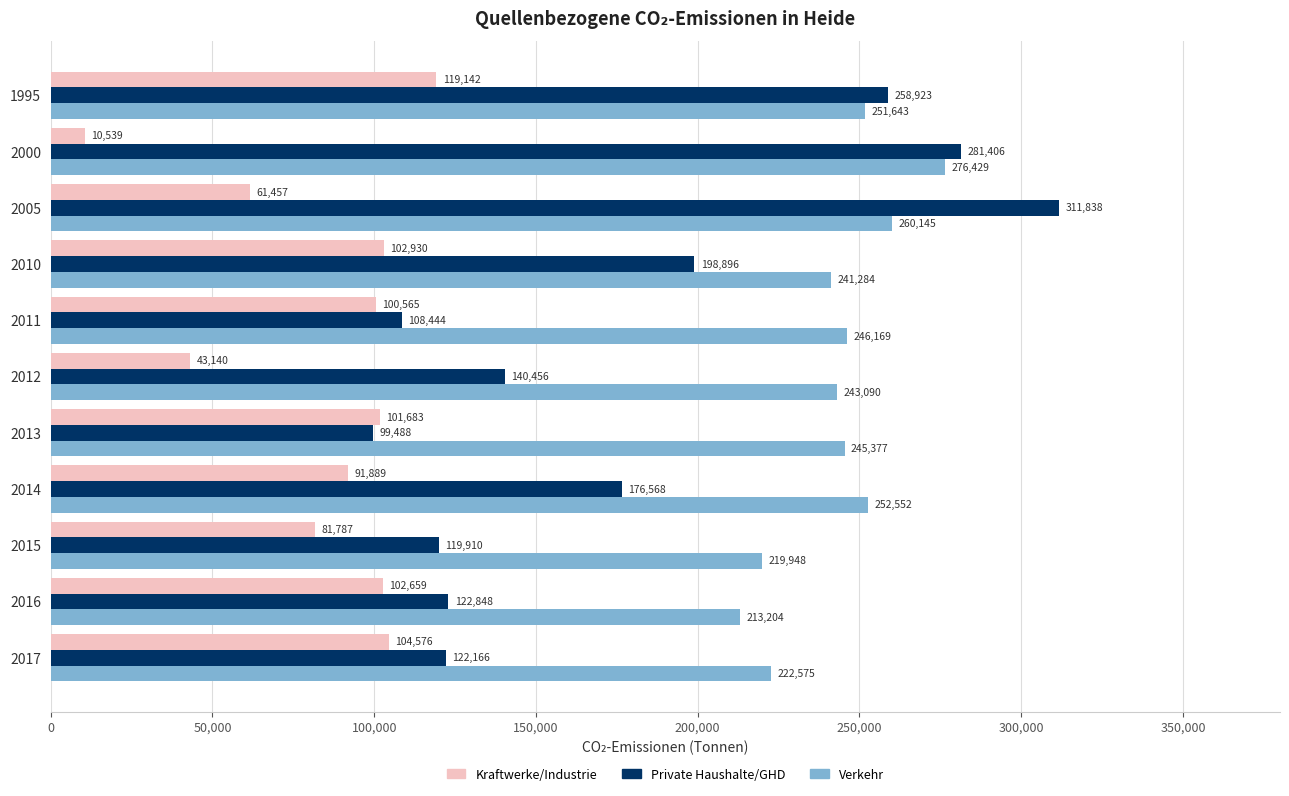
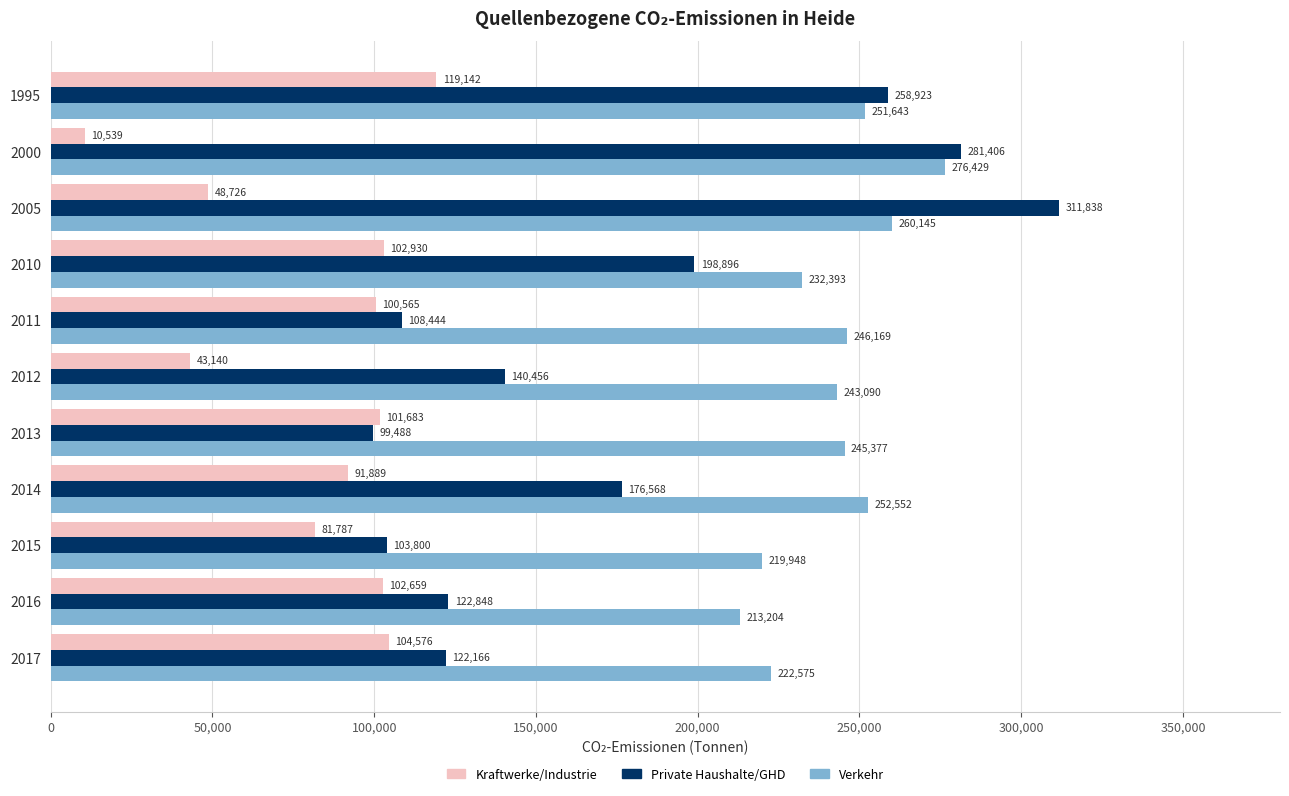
  {
    "Kraftwerke/Industrie": {
      "1995": "119,142",
      "2000": "10,539",
-     "2005": "61,457",
+     "2005": "48,726",
      "2010": "102,930",
      "2011": "100,565",
      "2012": "43,140",
      "2013": "101,683",
      "2014": "91,889",
      "2015": "81,787",
      "2016": "102,659",
      "2017": "104,576"
    },
    "Private Haushalte/GHD": {
      "1995": "258,923",
      "2000": "281,406",
      "2005": "311,838",
      "2010": "198,896",
      "2011": "108,444",
      "2012": "140,456",
      "2013": "99,488",
      "2014": "176,568",
-     "2015": "119,910",
+     "2015": "103,800",
      "2016": "122,848",
      "2017": "122,166"
    },
    "Verkehr": {
      "1995": "251,643",
      "2000": "276,429",
      "2005": "260,145",
-     "2010": "241,284",
+     "2010": "232,393",
      "2011": "246,169",
      "2012": "243,090",
      "2013": "245,377",
      "2014": "252,552",
      "2015": "219,948",
      "2016": "213,204",
      "2017": "222,575"
    }
  }
